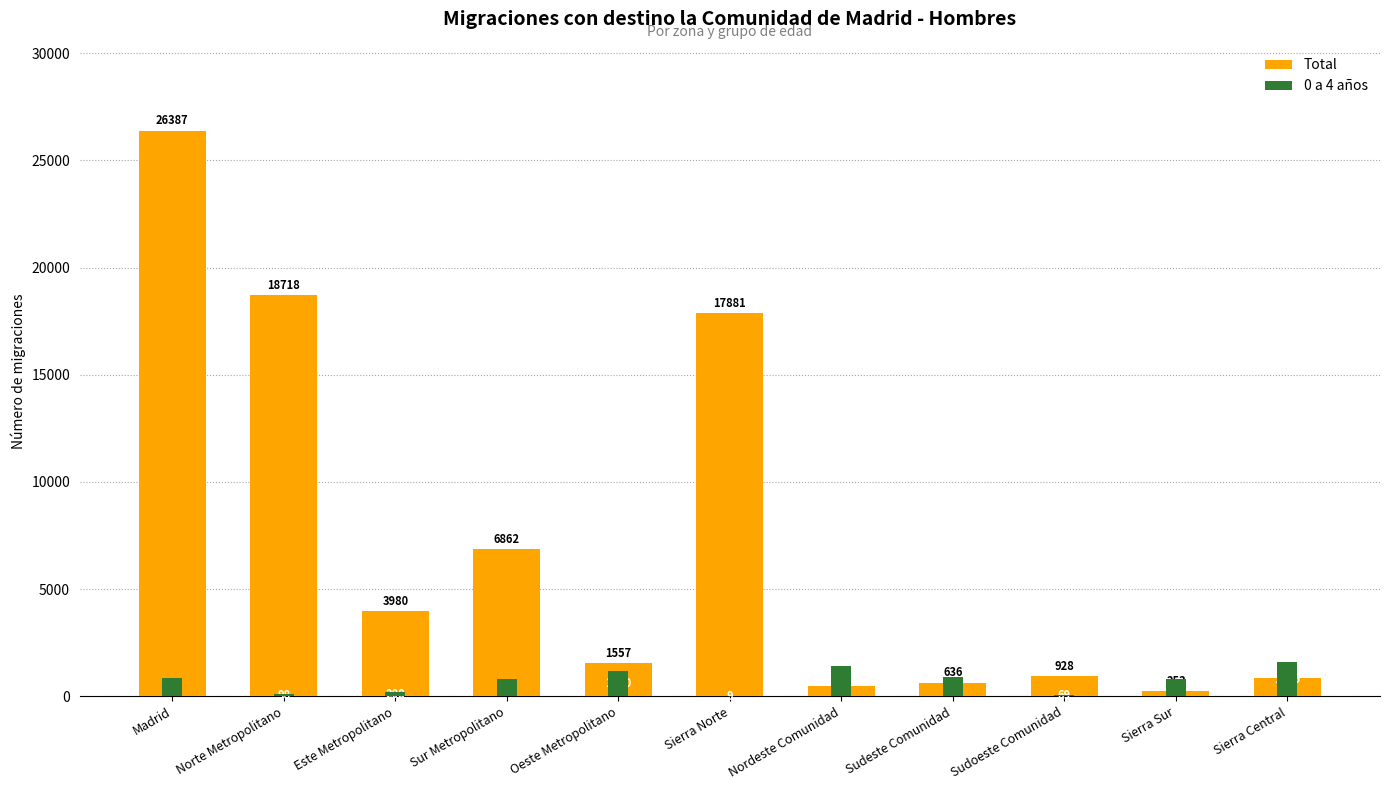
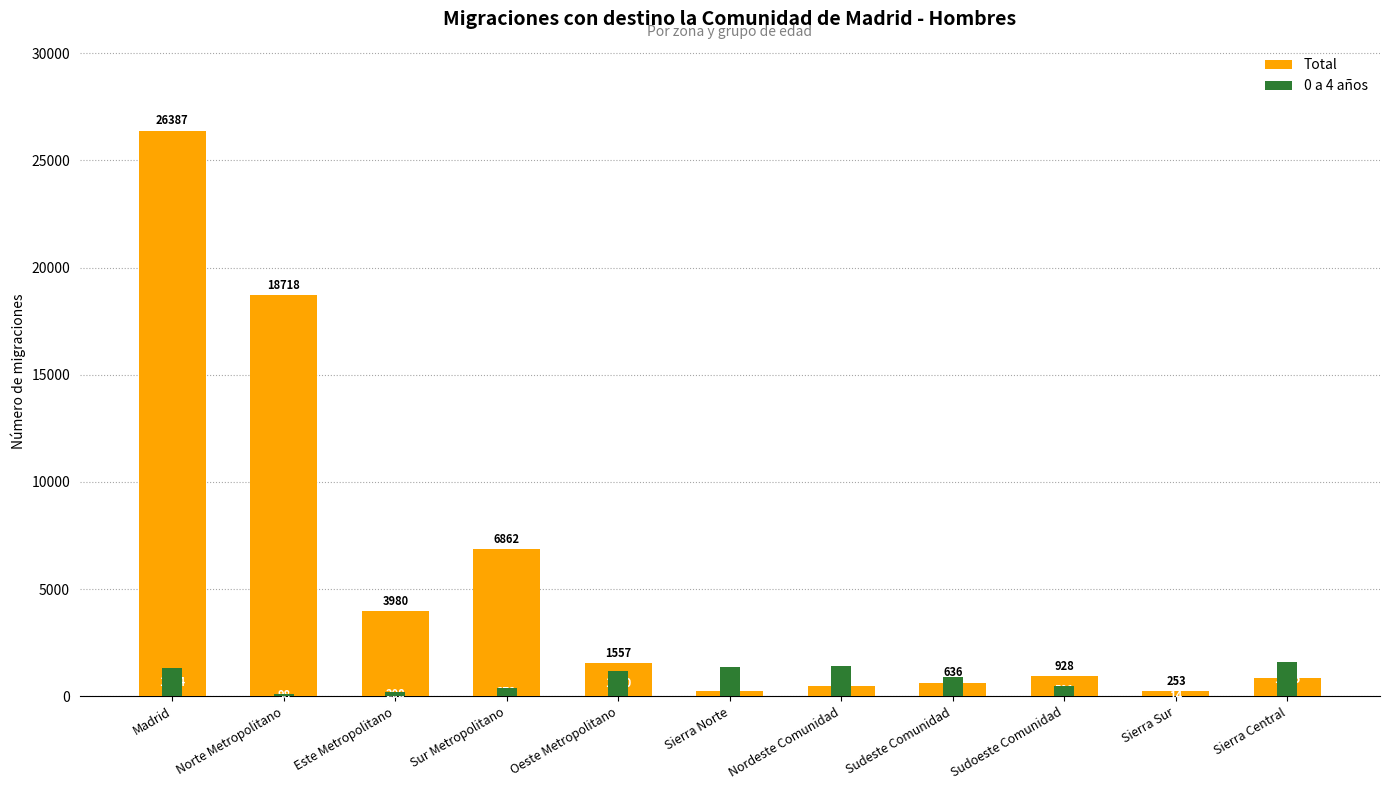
  {
    "Total": {
-     "Sierra Norte": 17900
+     "Sierra Norte": 200
    },
    "0 a 4 años": {
-     "Madrid": 878,
-     "Sur Metropolitano": 829,
-     "Sierra Norte": 9,
-     "Sudoeste Comunidad": 69,
-     "Sierra Sur": 800,
+     "Madrid": 1304,
+     "Sur Metropolitano": 372,
+     "Sierra Norte": 1355,
+     "Sudoeste Comunidad": 501,
+     "Sierra Sur": 0,
      "Sierra Central": 1595
    }
  }
